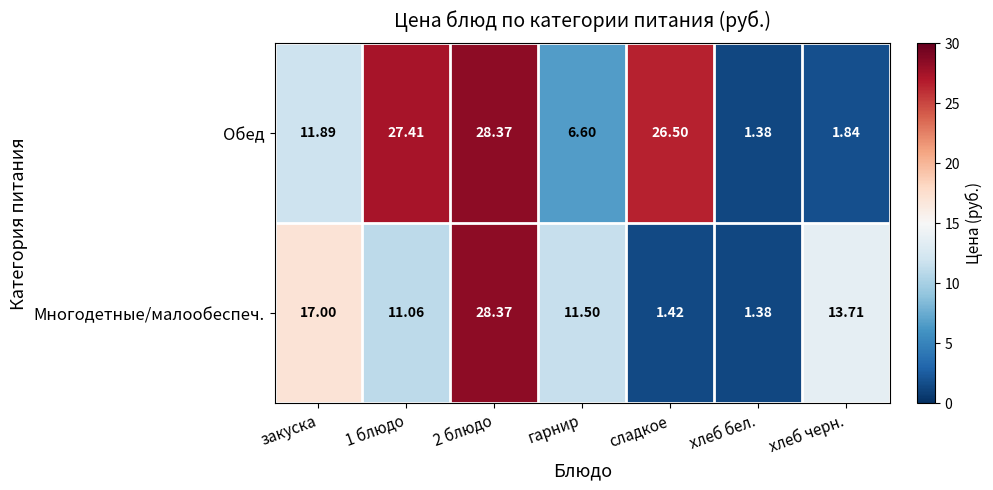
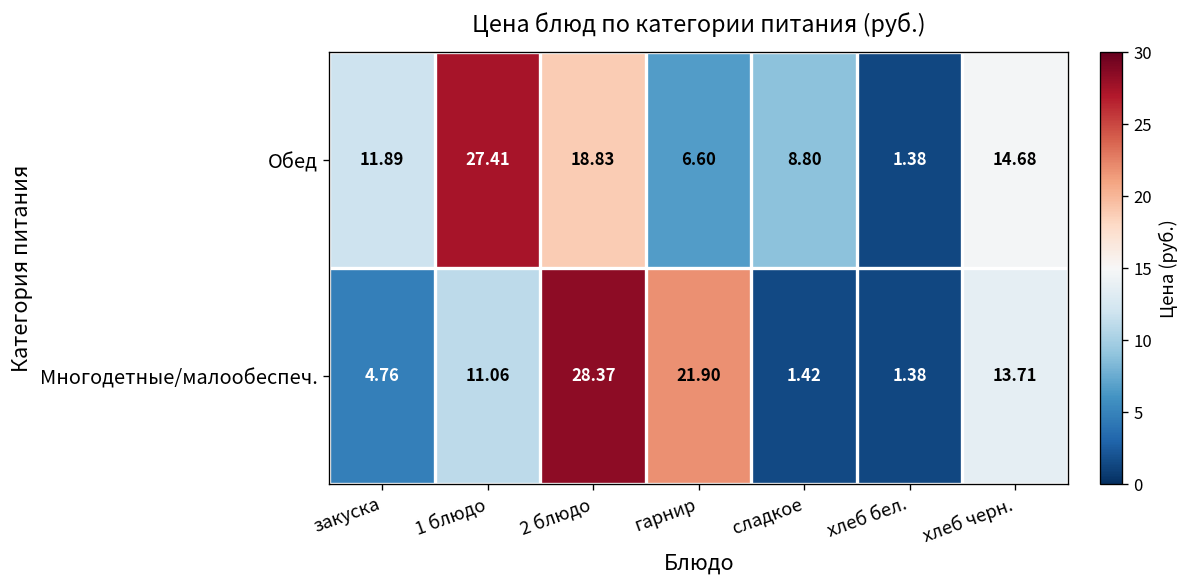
  {
    "Обед": {
      "закуска": 11.89,
      "1 блюдо": 27.41,
-     "2 блюдо": 28.37,
+     "2 блюдо": 18.83,
      "гарнир": 6.60,
-     "сладкое": 26.50,
+     "сладкое": 8.80,
      "хлеб бел.": 1.38,
-     "хлеб черн.": 1.84
+     "хлеб черн.": 14.68
    },
    "Многодетные/малообеспеч.": {
-     "закуска": 17.00,
+     "закуска": 4.76,
      "1 блюдо": 11.06,
      "2 блюдо": 28.37,
-     "гарнир": 11.50,
+     "гарнир": 21.90,
      "сладкое": 1.42,
      "хлеб бел.": 1.38,
      "хлеб черн.": 13.71
    }
  }
